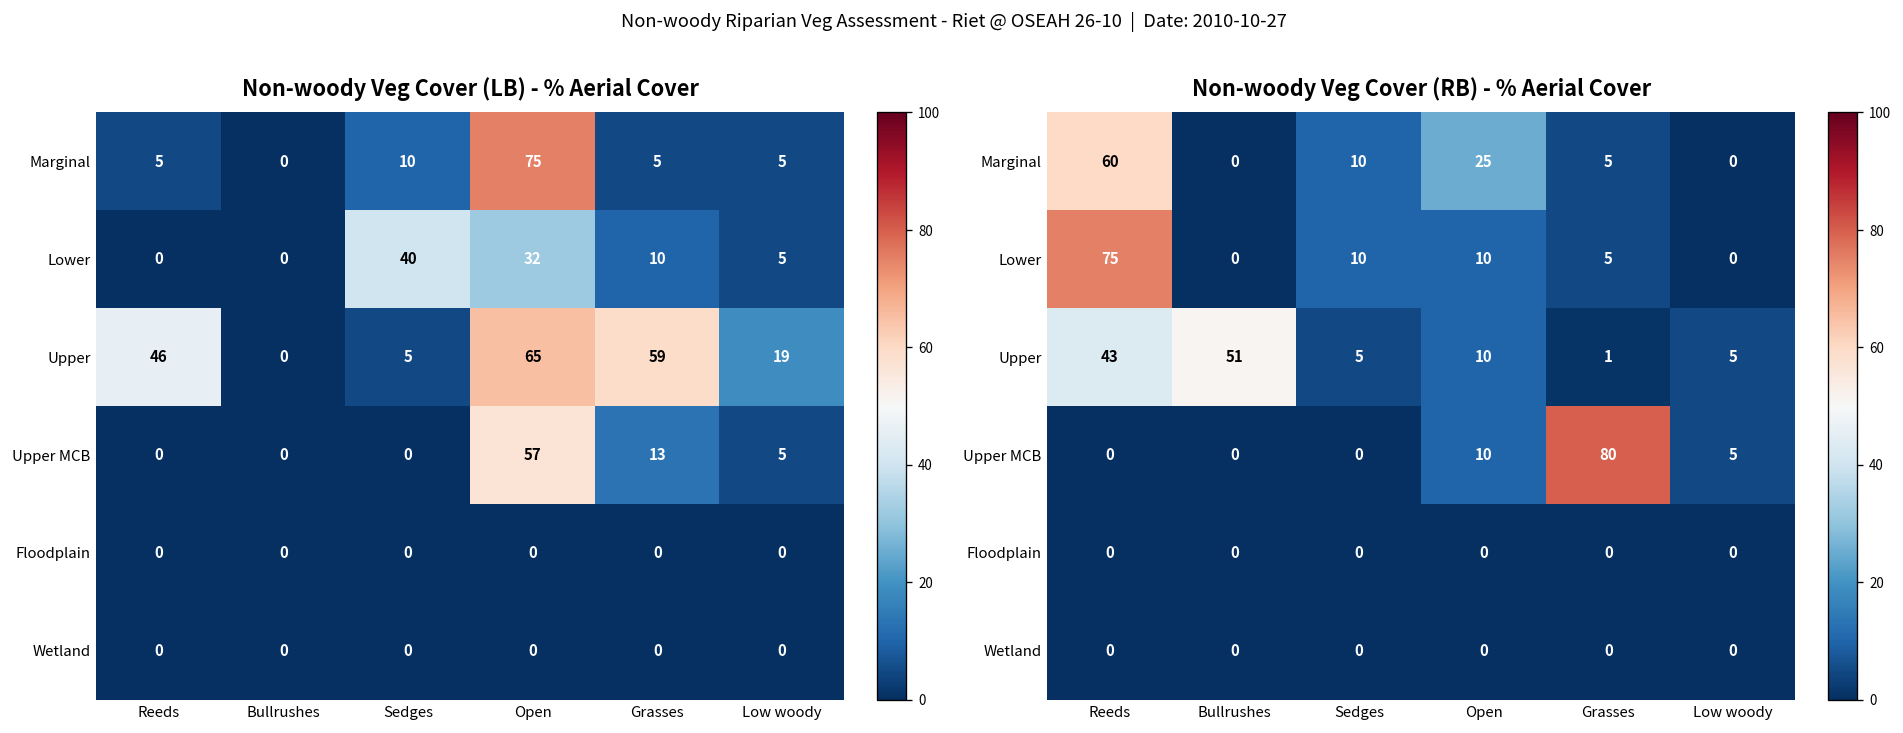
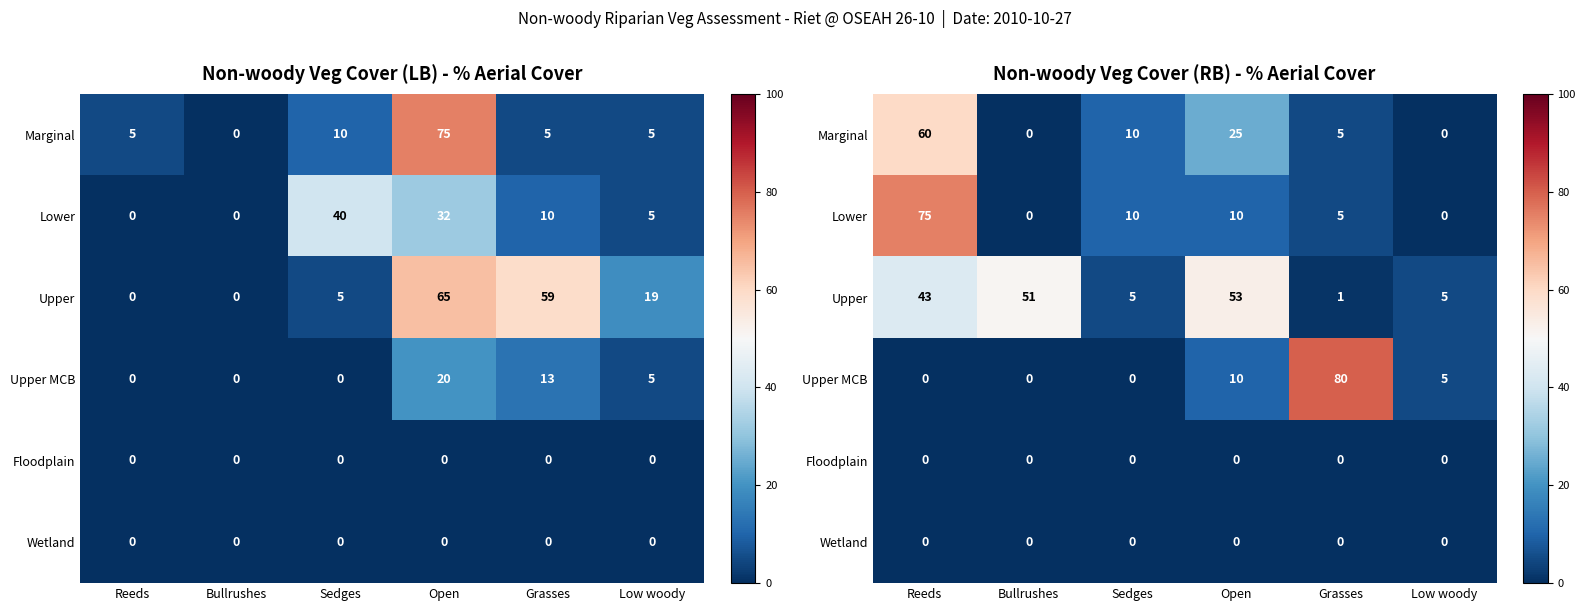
  {
    "Non-woody Veg Cover (LB) - % Aerial Cover": {
      "Marginal": {
        "Reeds": 5,
        "Bullrushes": 0,
        "Sedges": 10,
        "Open": 75,
        "Grasses": 5,
        "Low woody": 5
      },
      "Lower": {
        "Reeds": 0,
        "Bullrushes": 0,
        "Sedges": 40,
        "Open": 32,
        "Grasses": 10,
        "Low woody": 5
      },
      "Upper": {
-       "Reeds": 46,
+       "Reeds": 0,
        "Bullrushes": 0,
        "Sedges": 5,
        "Open": 65,
        "Grasses": 59,
        "Low woody": 19
      },
      "Upper MCB": {
        "Reeds": 0,
        "Bullrushes": 0,
        "Sedges": 0,
-       "Open": 57,
+       "Open": 20,
        "Grasses": 13,
        "Low woody": 5
      },
      "Floodplain": {
        "Reeds": 0,
        "Bullrushes": 0,
        "Sedges": 0,
        "Open": 0,
        "Grasses": 0,
        "Low woody": 0
      },
      "Wetland": {
        "Reeds": 0,
        "Bullrushes": 0,
        "Sedges": 0,
        "Open": 0,
        "Grasses": 0,
        "Low woody": 0
      }
    },
    "Non-woody Veg Cover (RB) - % Aerial Cover": {
      "Marginal": {
        "Reeds": 60,
        "Bullrushes": 0,
        "Sedges": 10,
        "Open": 25,
        "Grasses": 5,
        "Low woody": 0
      },
      "Lower": {
        "Reeds": 75,
        "Bullrushes": 0,
        "Sedges": 10,
        "Open": 10,
        "Grasses": 5,
        "Low woody": 0
      },
      "Upper": {
        "Reeds": 43,
        "Bullrushes": 51,
        "Sedges": 5,
-       "Open": 10,
+       "Open": 53,
        "Grasses": 1,
        "Low woody": 5
      },
      "Upper MCB": {
        "Reeds": 0,
        "Bullrushes": 0,
        "Sedges": 0,
        "Open": 10,
        "Grasses": 80,
        "Low woody": 5
      },
      "Floodplain": {
        "Reeds": 0,
        "Bullrushes": 0,
        "Sedges": 0,
        "Open": 0,
        "Grasses": 0,
        "Low woody": 0
      },
      "Wetland": {
        "Reeds": 0,
        "Bullrushes": 0,
        "Sedges": 0,
        "Open": 0,
        "Grasses": 0,
        "Low woody": 0
      }
    }
  }
